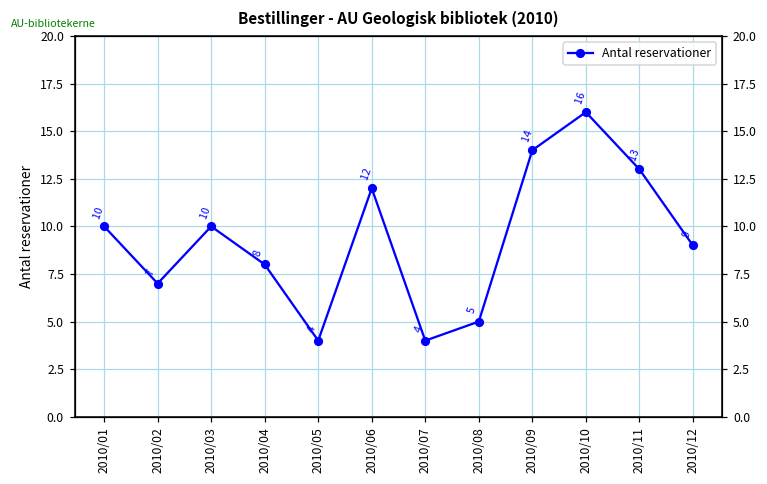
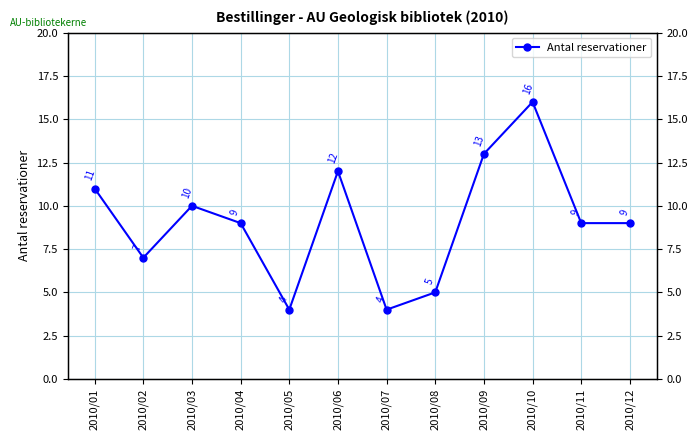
  {
-   "2010/01": 10,
+   "2010/01": 11,
    "2010/02": 7,
    "2010/03": 10,
-   "2010/04": 8,
+   "2010/04": 9,
    "2010/05": 4,
    "2010/06": 12,
    "2010/07": 4,
    "2010/08": 5,
-   "2010/09": 14,
+   "2010/09": 13,
    "2010/10": 16,
-   "2010/11": 13,
+   "2010/11": 9,
    "2010/12": 9
  }
